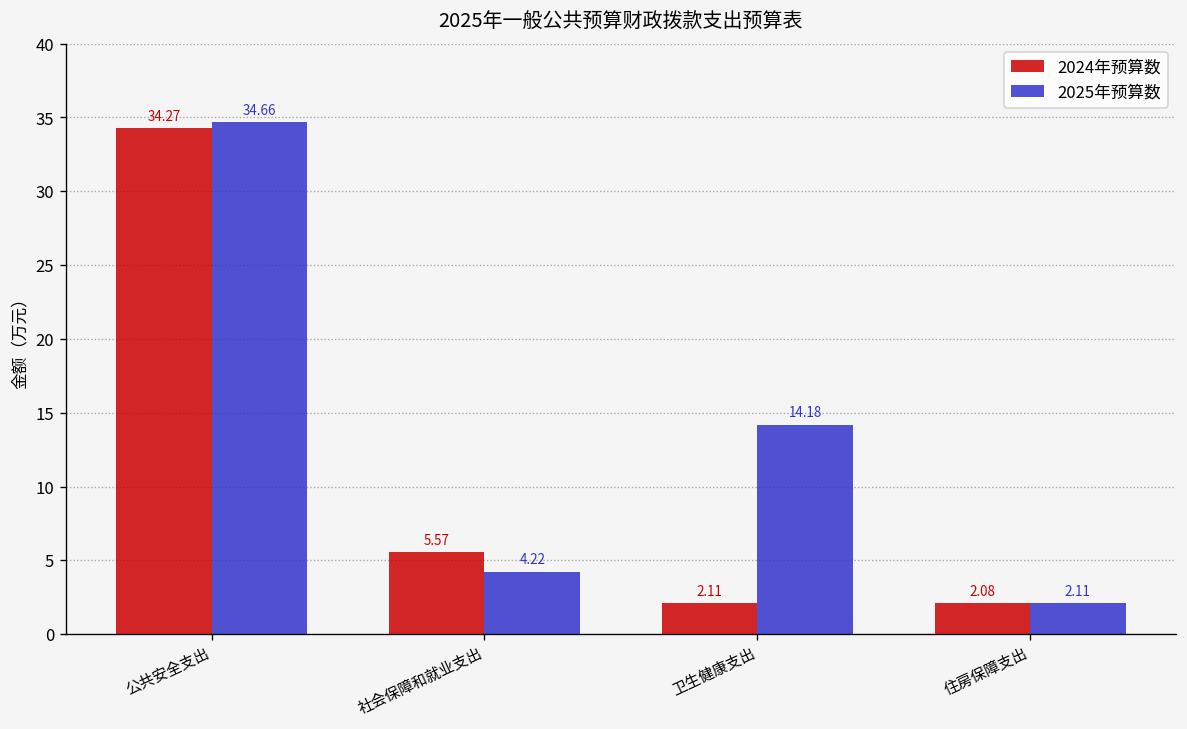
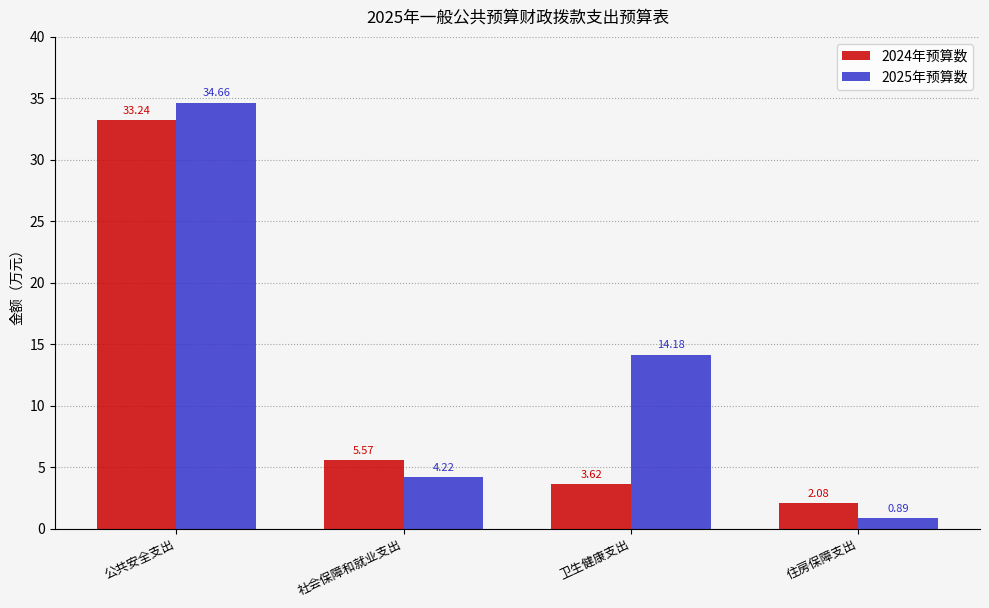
  {
    "2024年预算数": {
-     "公共安全支出": 34.27,
+     "公共安全支出": 33.24,
      "社会保障和就业支出": 5.57,
-     "卫生健康支出": 2.11,
+     "卫生健康支出": 3.62,
      "住房保障支出": 2.08
    },
    "2025年预算数": {
      "公共安全支出": 34.66,
      "社会保障和就业支出": 4.22,
      "卫生健康支出": 14.18,
-     "住房保障支出": 2.11
+     "住房保障支出": 0.89
    }
  }
